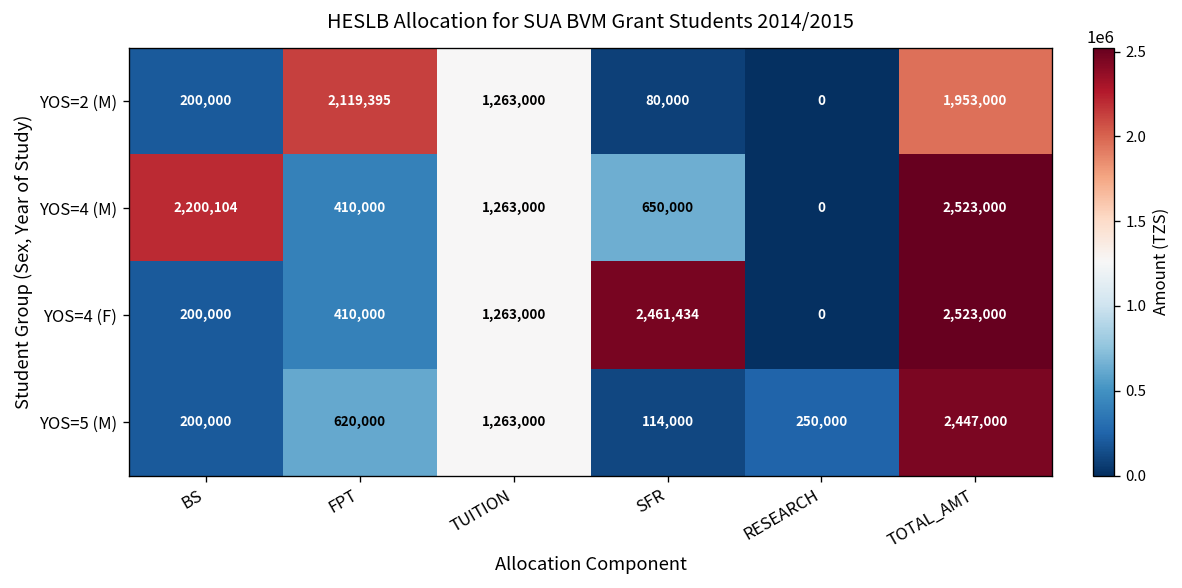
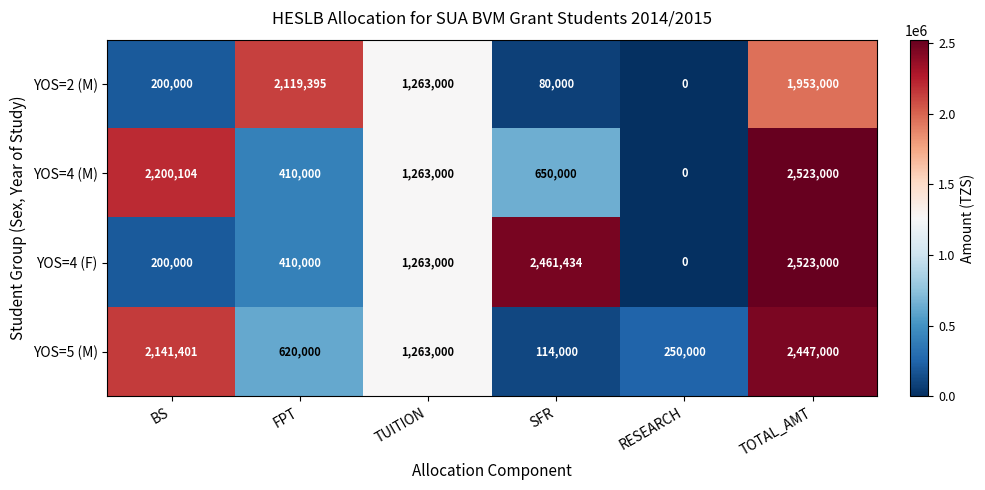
  {
    "YOS=2 (M)": {
      "BS": "200,000",
      "FPT": "2,119,395",
      "TUITION": "1,263,000",
      "SFR": "80,000",
      "RESEARCH": "0",
      "TOTAL_AMT": "1,953,000"
    },
    "YOS=4 (M)": {
      "BS": "2,200,104",
      "FPT": "410,000",
      "TUITION": "1,263,000",
      "SFR": "650,000",
      "RESEARCH": "0",
      "TOTAL_AMT": "2,523,000"
    },
    "YOS=4 (F)": {
      "BS": "200,000",
      "FPT": "410,000",
      "TUITION": "1,263,000",
      "SFR": "2,461,434",
      "RESEARCH": "0",
      "TOTAL_AMT": "2,523,000"
    },
    "YOS=5 (M)": {
-     "BS": "200,000",
+     "BS": "2,141,401",
      "FPT": "620,000",
      "TUITION": "1,263,000",
      "SFR": "114,000",
      "RESEARCH": "250,000",
      "TOTAL_AMT": "2,447,000"
    }
  }
